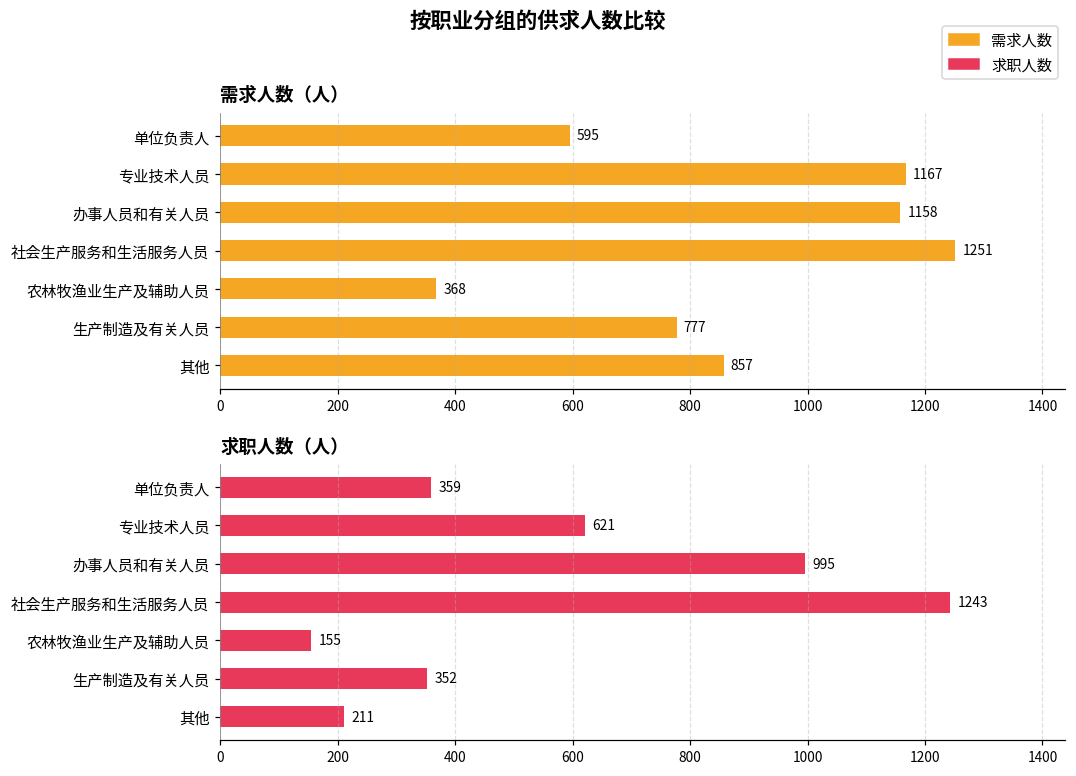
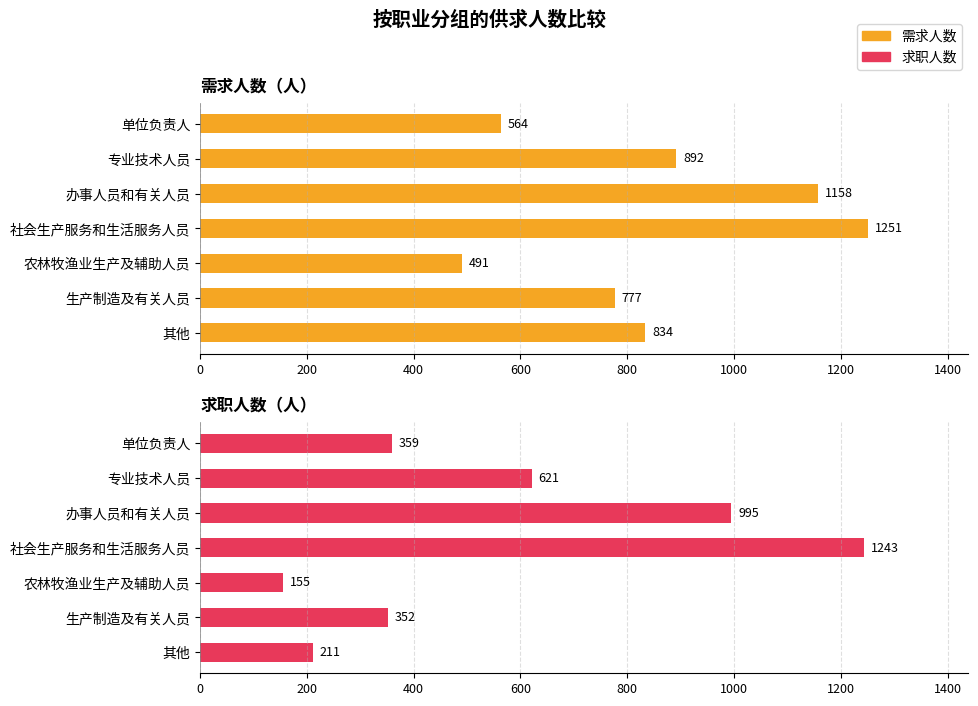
  {
    "需求人数（人）": {
-     "单位负责人": 595,
-     "专业技术人员": 1167,
+     "单位负责人": 564,
+     "专业技术人员": 892,
      "办事人员和有关人员": 1158,
      "社会生产服务和生活服务人员": 1251,
-     "农林牧渔业生产及辅助人员": 368,
+     "农林牧渔业生产及辅助人员": 491,
      "生产制造及有关人员": 777,
-     "其他": 857
+     "其他": 834
    },
    "求职人数（人）": {
      "单位负责人": 359,
      "专业技术人员": 621,
      "办事人员和有关人员": 995,
      "社会生产服务和生活服务人员": 1243,
      "农林牧渔业生产及辅助人员": 155,
      "生产制造及有关人员": 352,
      "其他": 211
    }
  }
